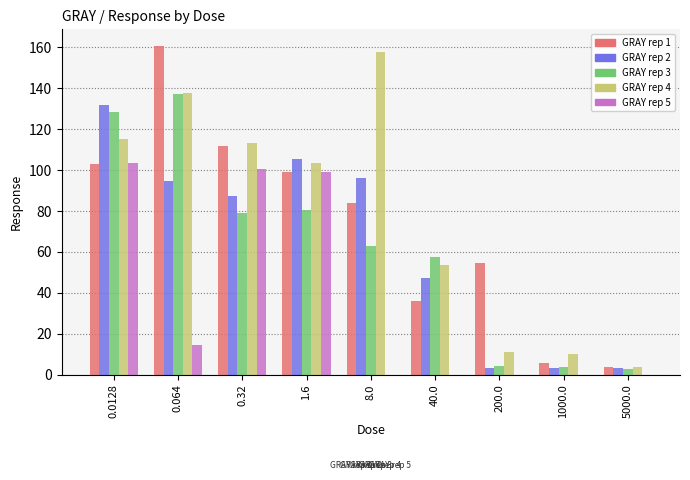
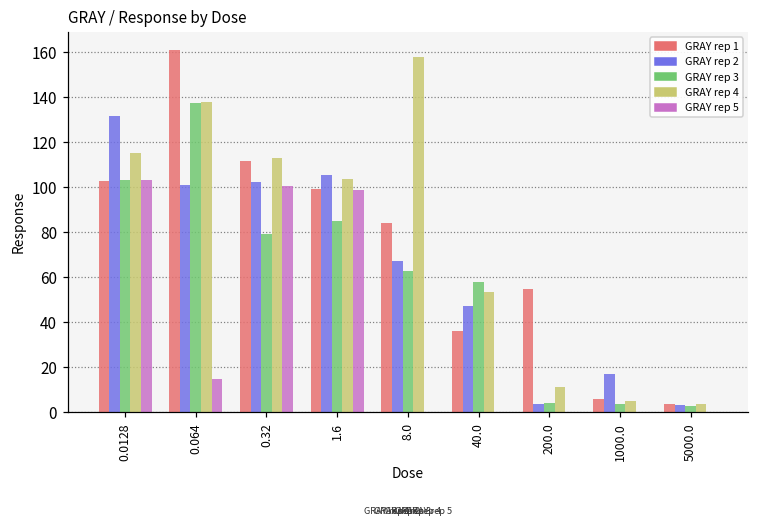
  {
    "GRAY rep 1": {
      "0.0128": 103,
      "0.064": 161,
      "0.32": 112,
      "1.6": 99,
      "8.0": 84,
      "40.0": 36,
      "200.0": 55,
      "1000.0": 6,
      "5000.0": 4
    },
    "GRAY rep 2": {
      "0.0128": 132,
-     "0.064": 95,
-     "0.32": 87,
+     "0.064": 101,
+     "0.32": 102,
      "1.6": 105,
-     "8.0": 96,
+     "8.0": 67,
      "40.0": 47,
      "200.0": 3,
-     "1000.0": 3,
+     "1000.0": 17,
      "5000.0": 3
    },
    "GRAY rep 3": {
-     "0.0128": 128,
+     "0.0128": 103,
      "0.064": 137,
      "0.32": 79,
-     "1.6": 80,
+     "1.6": 85,
      "8.0": 63,
      "40.0": 58,
      "200.0": 4,
      "1000.0": 4,
      "5000.0": 3
    },
    "GRAY rep 4": {
      "0.0128": 115,
      "0.064": 138,
      "0.32": 113,
      "1.6": 104,
      "8.0": 158,
      "40.0": 54,
      "200.0": 11,
-     "1000.0": 10,
+     "1000.0": 5,
      "5000.0": 4
    },
    "GRAY rep 5": {
      "0.0128": 103,
      "0.064": 15,
      "0.32": 100,
      "1.6": 99,
      "8.0": 0,
      "40.0": 0,
      "200.0": 0,
      "1000.0": 0,
      "5000.0": 0
    }
  }
